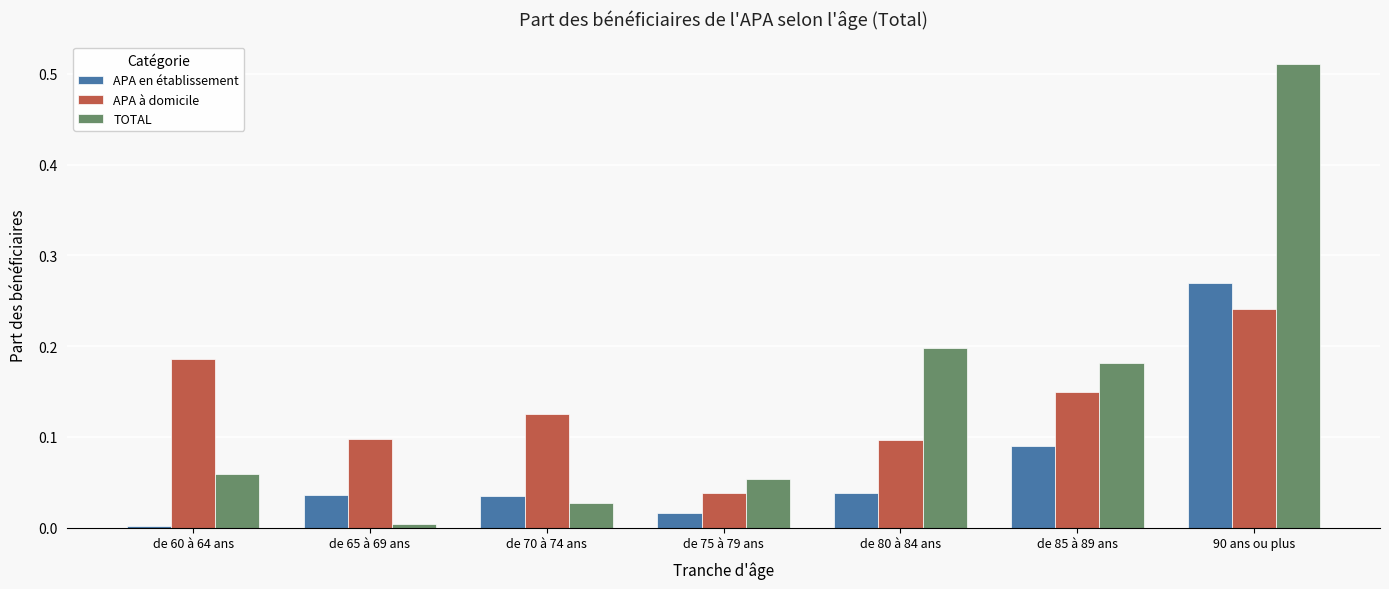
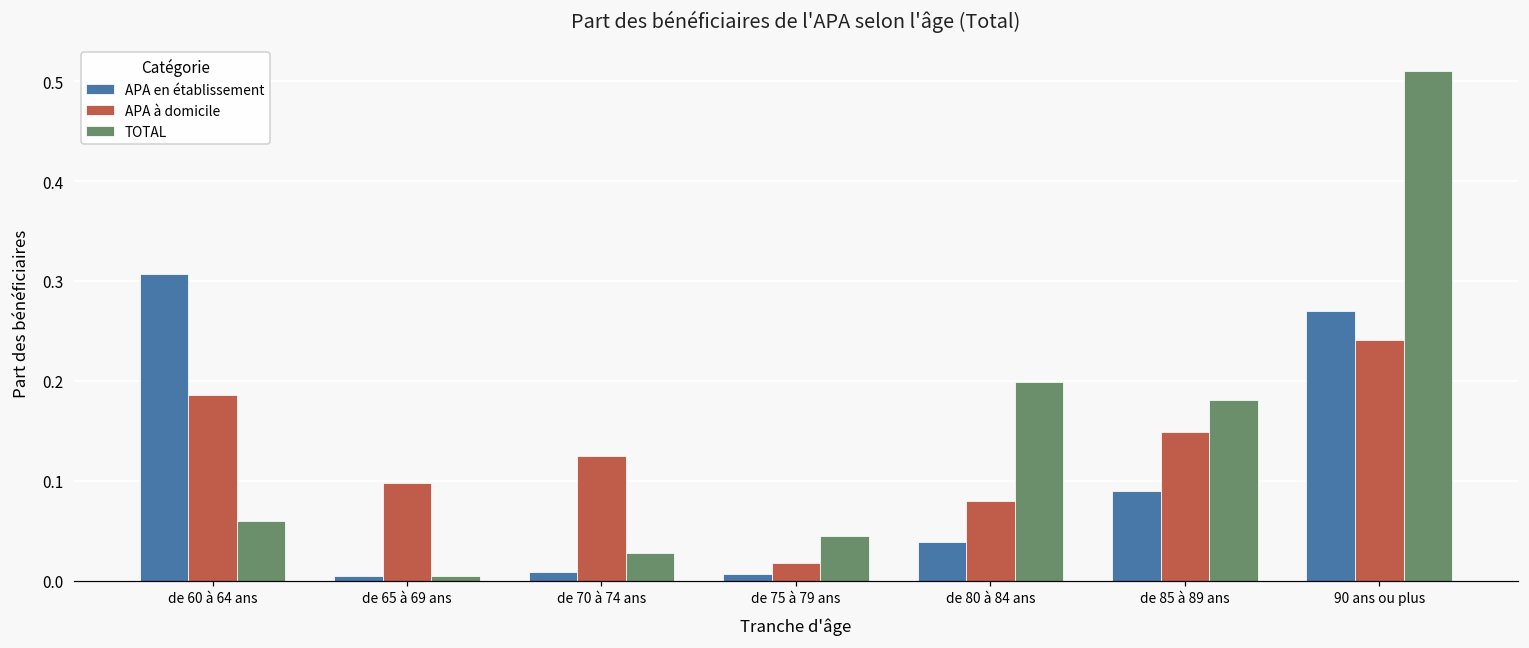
  {
    "APA en établissement": {
-     "de 60 à 64 ans": 0.00,
-     "de 65 à 69 ans": 0.04,
-     "de 70 à 74 ans": 0.04,
-     "de 75 à 79 ans": 0.02,
+     "de 60 à 64 ans": 0.31,
+     "de 65 à 69 ans": 0.00,
+     "de 70 à 74 ans": 0.01,
+     "de 75 à 79 ans": 0.01,
      "de 80 à 84 ans": 0.04,
      "de 85 à 89 ans": 0.09,
      "90 ans ou plus": 0.27
    },
    "APA à domicile": {
      "de 60 à 64 ans": 0.19,
      "de 65 à 69 ans": 0.10,
      "de 70 à 74 ans": 0.12,
-     "de 75 à 79 ans": 0.04,
-     "de 80 à 84 ans": 0.10,
+     "de 75 à 79 ans": 0.02,
+     "de 80 à 84 ans": 0.08,
      "de 85 à 89 ans": 0.15,
      "90 ans ou plus": 0.24
    },
    "TOTAL": {
      "de 60 à 64 ans": 0.06,
      "de 65 à 69 ans": 0.00,
      "de 70 à 74 ans": 0.03,
-     "de 75 à 79 ans": 0.05,
+     "de 75 à 79 ans": 0.04,
      "de 80 à 84 ans": 0.20,
      "de 85 à 89 ans": 0.18,
      "90 ans ou plus": 0.51
    }
  }
